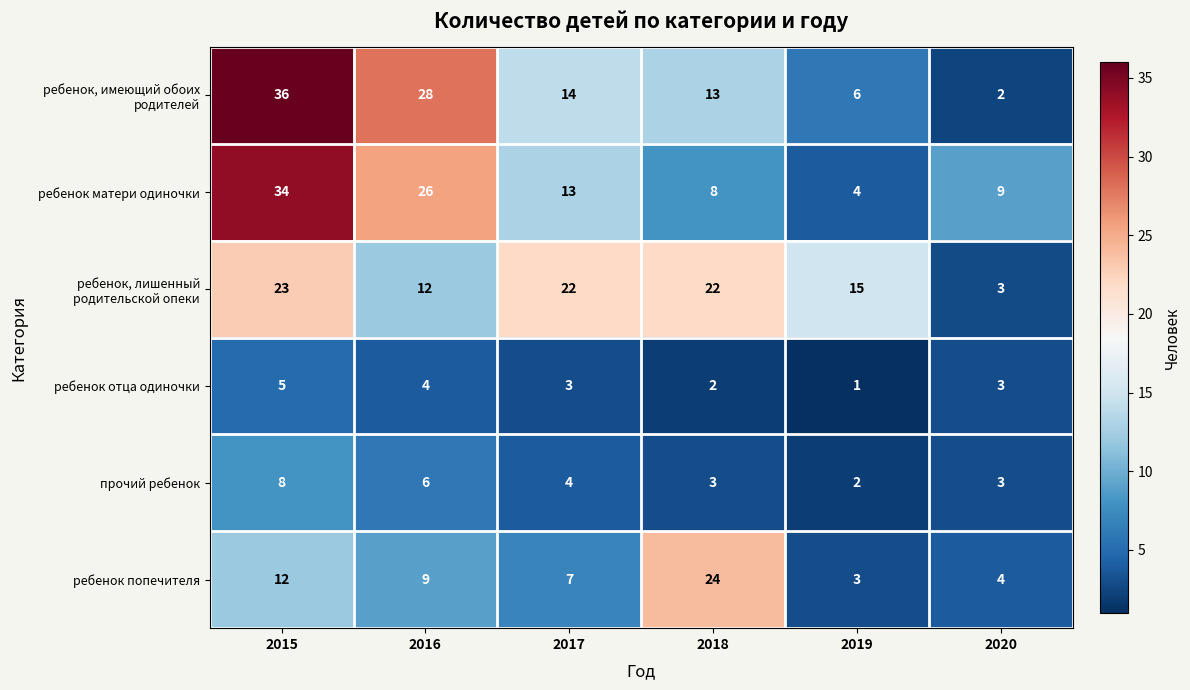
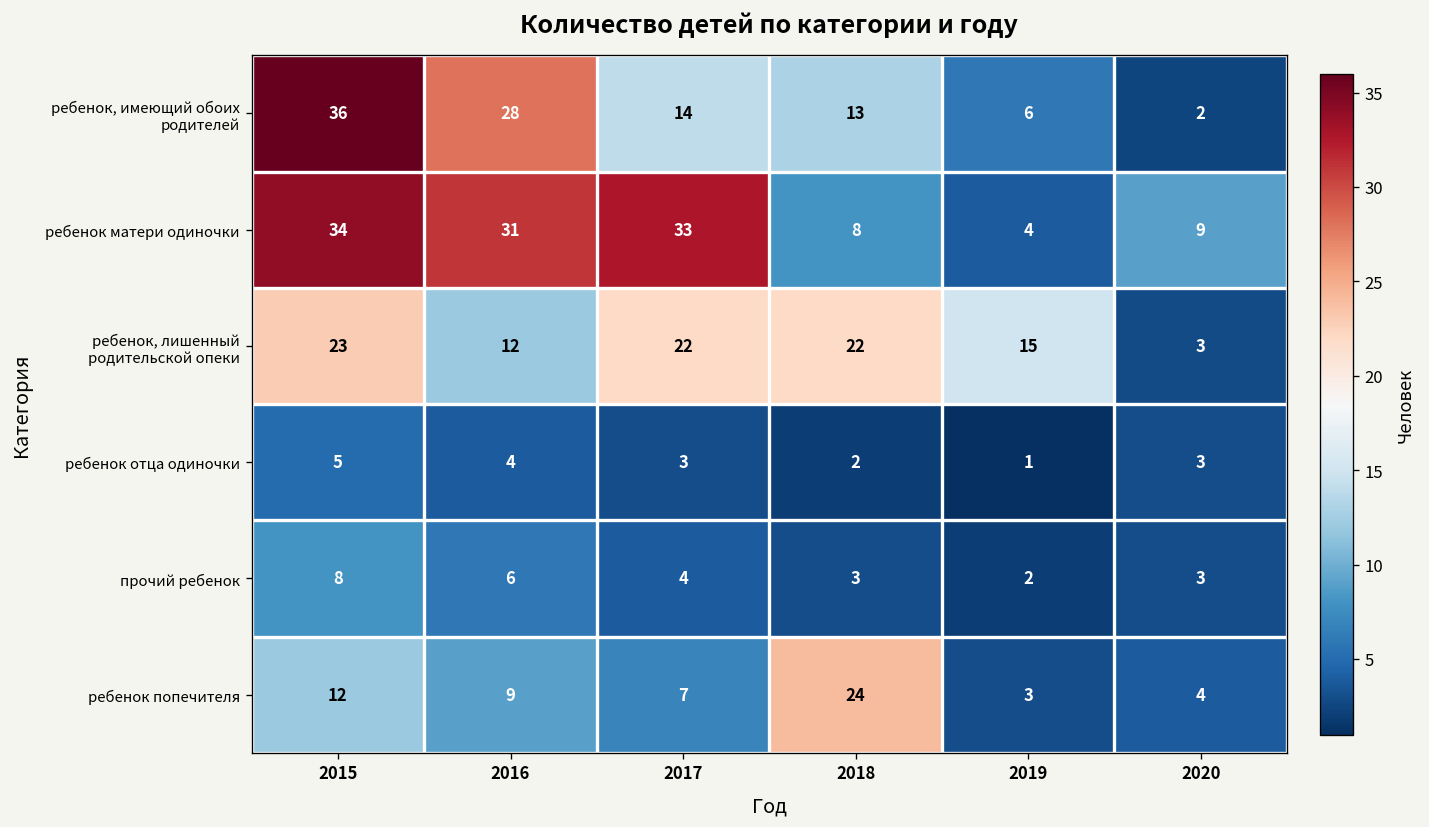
  {
    "ребенок, имеющий обоих родителей": {
      "2015": 36,
      "2016": 28,
      "2017": 14,
      "2018": 13,
      "2019": 6,
      "2020": 2
    },
    "ребенок матери одиночки": {
      "2015": 34,
-     "2016": 26,
-     "2017": 13,
+     "2016": 31,
+     "2017": 33,
      "2018": 8,
      "2019": 4,
      "2020": 9
    },
    "ребенок, лишенный родительской опеки": {
      "2015": 23,
      "2016": 12,
      "2017": 22,
      "2018": 22,
      "2019": 15,
      "2020": 3
    },
    "ребенок отца одиночки": {
      "2015": 5,
      "2016": 4,
      "2017": 3,
      "2018": 2,
      "2019": 1,
      "2020": 3
    },
    "прочий ребенок": {
      "2015": 8,
      "2016": 6,
      "2017": 4,
      "2018": 3,
      "2019": 2,
      "2020": 3
    },
    "ребенок попечителя": {
      "2015": 12,
      "2016": 9,
      "2017": 7,
      "2018": 24,
      "2019": 3,
      "2020": 4
    }
  }
